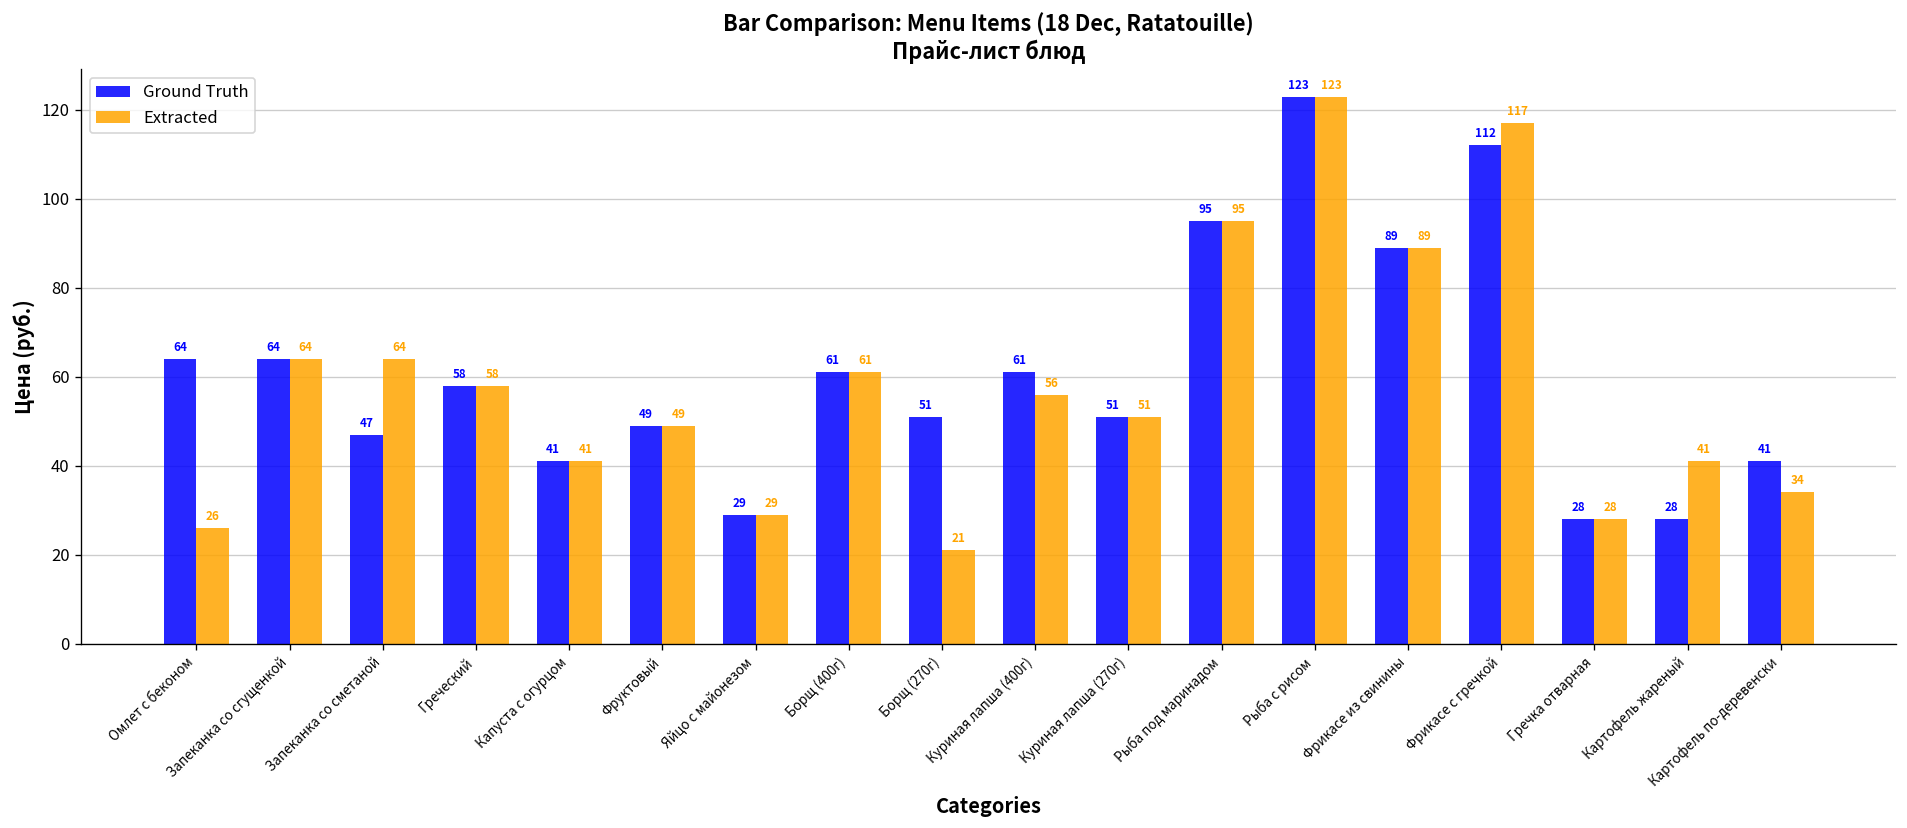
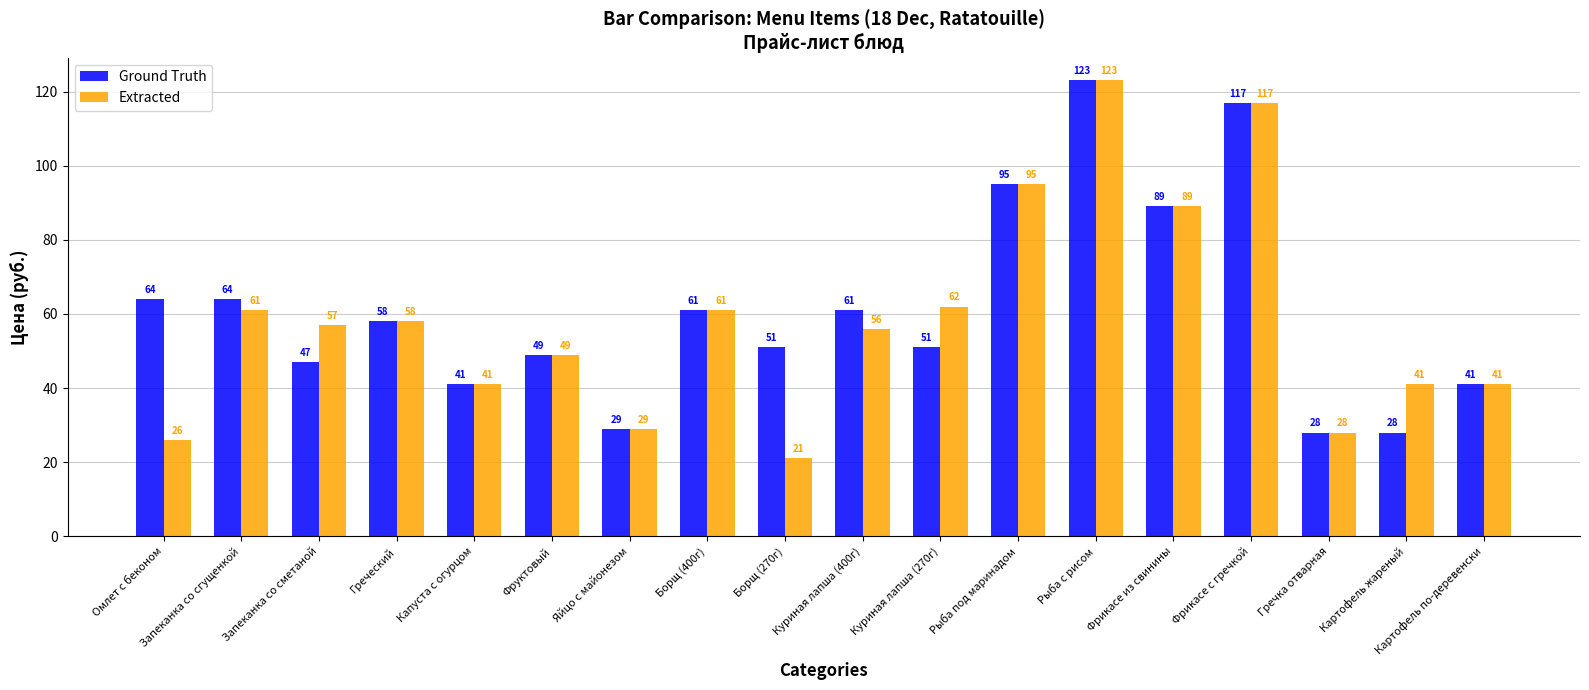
  {
    "Ground Truth": {
      "Омлет с беконом": 64,
      "Запеканка со сгущенкой": 64,
      "Запеканка со сметаной": 47,
      "Греческий": 58,
      "Капуста с огурцом": 41,
      "Фруктовый": 49,
      "Яйцо с майонезом": 29,
      "Борщ (400г)": 61,
      "Борщ (270г)": 51,
      "Куриная лапша (400г)": 61,
      "Куриная лапша (270г)": 51,
      "Рыба под маринадом": 95,
      "Рыба с рисом": 123,
      "Фрикасе из свинины": 89,
-     "Фрикасе с гречкой": 112,
+     "Фрикасе с гречкой": 117,
      "Гречка отварная": 28,
      "Картофель жареный": 28,
      "Картофель по-деревенски": 41
    },
    "Extracted": {
      "Омлет с беконом": 26,
-     "Запеканка со сгущенкой": 64,
-     "Запеканка со сметаной": 64,
+     "Запеканка со сгущенкой": 61,
+     "Запеканка со сметаной": 57,
      "Греческий": 58,
      "Капуста с огурцом": 41,
      "Фруктовый": 49,
      "Яйцо с майонезом": 29,
      "Борщ (400г)": 61,
      "Борщ (270г)": 21,
      "Куриная лапша (400г)": 56,
-     "Куриная лапша (270г)": 51,
+     "Куриная лапша (270г)": 62,
      "Рыба под маринадом": 95,
      "Рыба с рисом": 123,
      "Фрикасе из свинины": 89,
      "Фрикасе с гречкой": 117,
      "Гречка отварная": 28,
      "Картофель жареный": 41,
-     "Картофель по-деревенски": 34
+     "Картофель по-деревенски": 41
    }
  }
